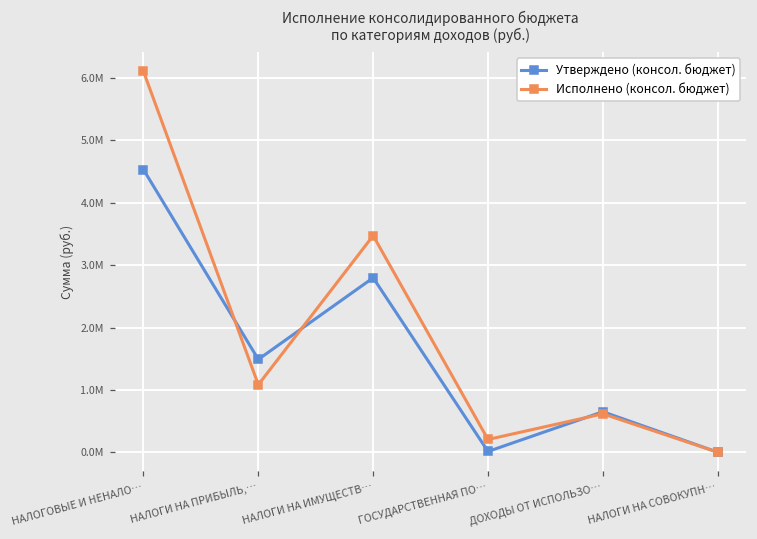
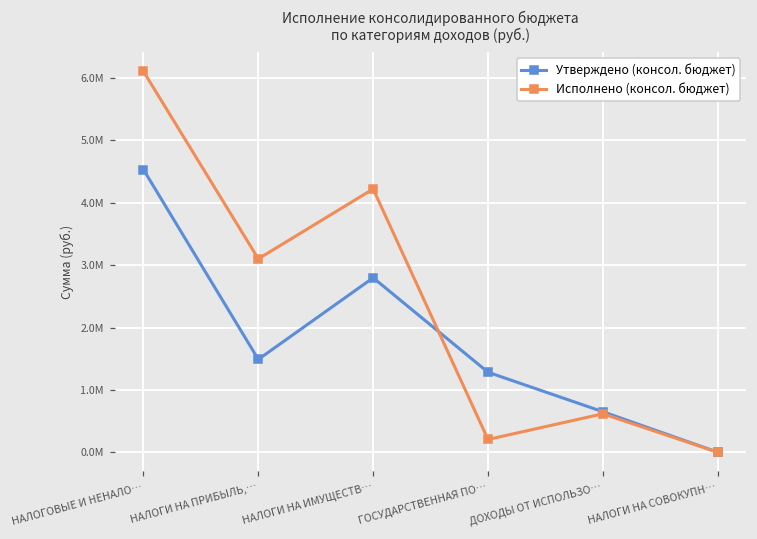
  {
    "Утверждено (консол. бюджет)": {
      "НАЛОГОВЫЕ И НЕНАЛО…": 4500000,
      "НАЛОГИ НА ПРИБЫЛЬ,…": 1500000,
      "НАЛОГИ НА ИМУЩЕСТВ…": 2800000,
-     "ГОСУДАРСТВЕННАЯ ПО…": 0
+     "ГОСУДАРСТВЕННАЯ ПО…": 1300000
    },
    "Исполнено (консол. бюджет)": {
      "НАЛОГОВЫЕ И НЕНАЛО…": 6100000,
-     "НАЛОГИ НА ПРИБЫЛЬ,…": 1100000,
-     "НАЛОГИ НА ИМУЩЕСТВ…": 3500000,
+     "НАЛОГИ НА ПРИБЫЛЬ,…": 3100000,
+     "НАЛОГИ НА ИМУЩЕСТВ…": 4200000,
      "ГОСУДАРСТВЕННАЯ ПО…": 200000
    }
  }
